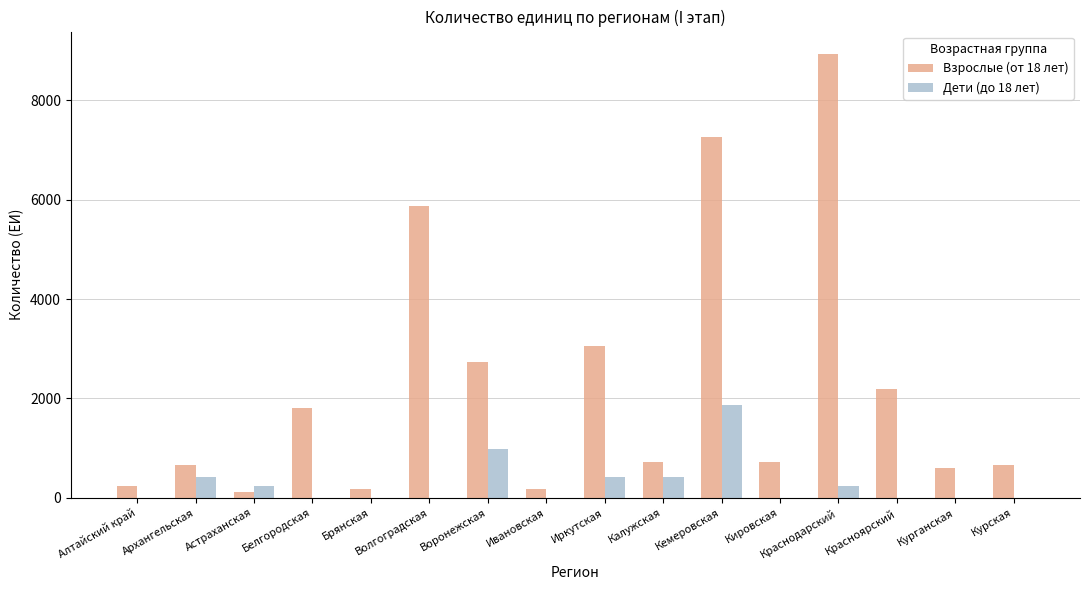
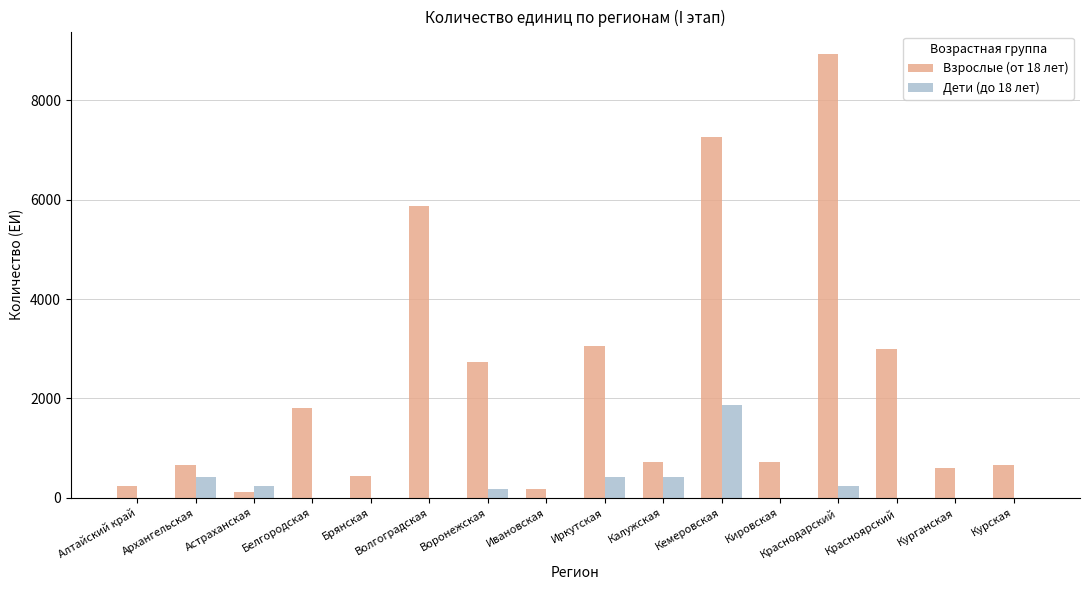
  {
    "Взрослые (от 18 лет)": {
      "Алтайский край": 200,
      "Архангельская": 700,
      "Астраханская": 100,
      "Белгородская": 1800,
-     "Брянская": 200,
+     "Брянская": 400,
      "Волгоградская": 5900,
      "Воронежская": 2700,
      "Ивановская": 200,
      "Иркутская": 3100,
      "Калужская": 700,
      "Кемеровская": 7300,
      "Кировская": 700,
      "Краснодарский": 8900,
-     "Красноярский": 2200,
+     "Красноярский": 3000,
      "Курганская": 600,
      "Курская": 700
    },
    "Дети (до 18 лет)": {
      "Алтайский край": 0,
      "Архангельская": 400,
      "Астраханская": 200,
      "Белгородская": 0,
      "Брянская": 0,
      "Волгоградская": 0,
-     "Воронежская": 1000,
+     "Воронежская": 200,
      "Ивановская": 0,
      "Иркутская": 400,
      "Калужская": 400,
      "Кемеровская": 1900,
      "Кировская": 0,
      "Краснодарский": 200,
      "Красноярский": 0,
      "Курганская": 0,
      "Курская": 0
    }
  }
